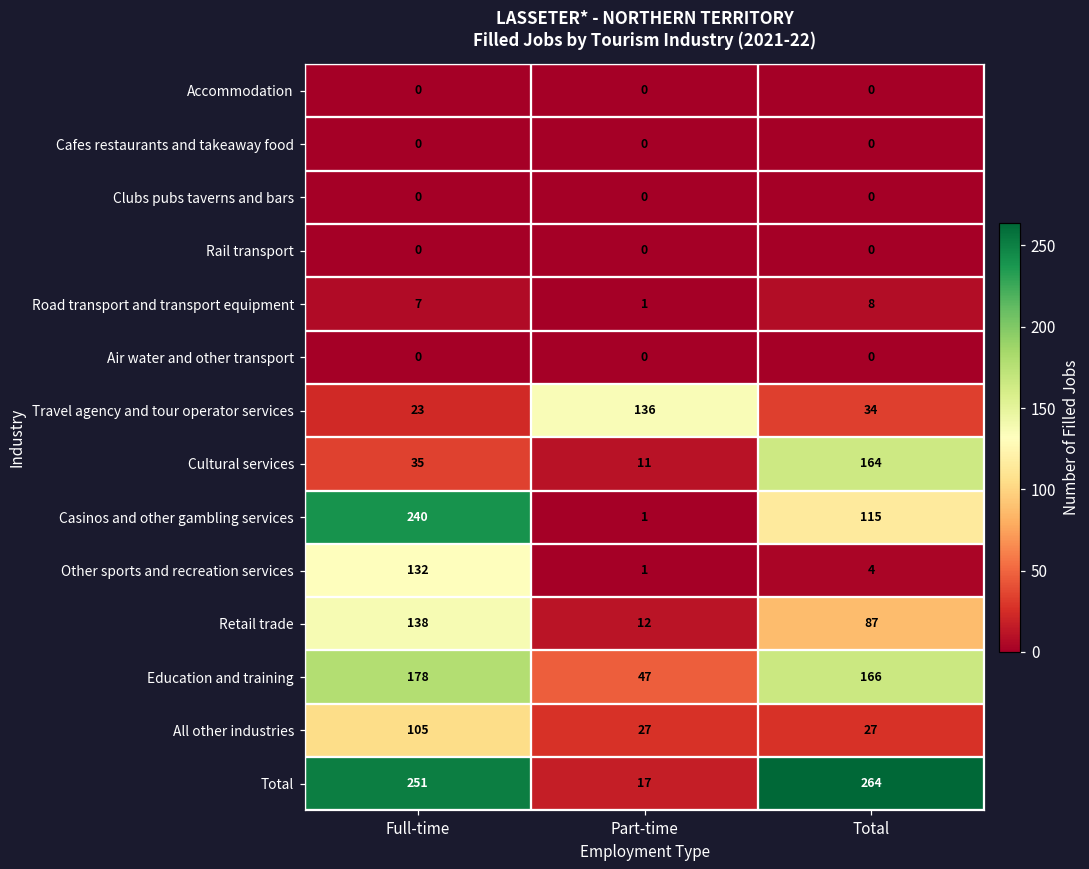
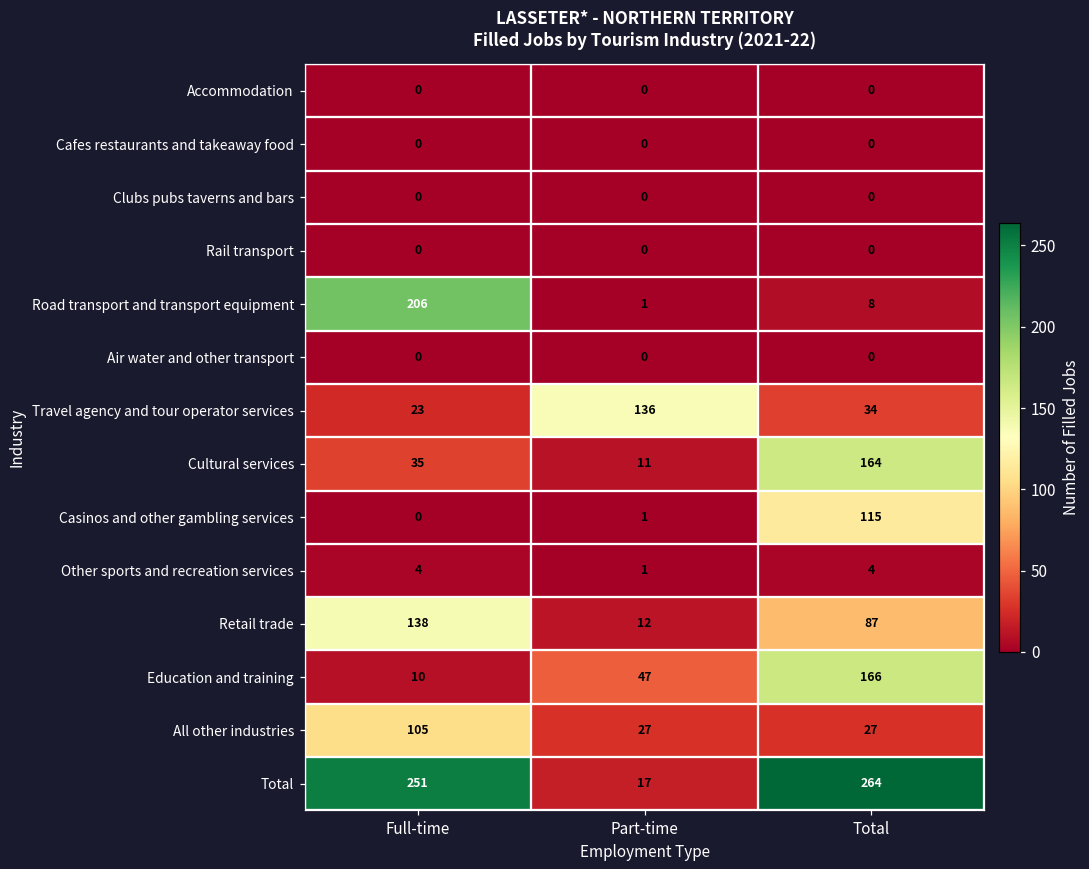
  {
    "Accommodation": {
      "Full-time": 0,
      "Part-time": 0,
      "Total": 0
    },
    "Cafes restaurants and takeaway food": {
      "Full-time": 0,
      "Part-time": 0,
      "Total": 0
    },
    "Clubs pubs taverns and bars": {
      "Full-time": 0,
      "Part-time": 0,
      "Total": 0
    },
    "Rail transport": {
      "Full-time": 0,
      "Part-time": 0,
      "Total": 0
    },
    "Road transport and transport equipment": {
-     "Full-time": 7,
+     "Full-time": 206,
      "Part-time": 1,
      "Total": 8
    },
    "Air water and other transport": {
      "Full-time": 0,
      "Part-time": 0,
      "Total": 0
    },
    "Travel agency and tour operator services": {
      "Full-time": 23,
      "Part-time": 136,
      "Total": 34
    },
    "Cultural services": {
      "Full-time": 35,
      "Part-time": 11,
      "Total": 164
    },
    "Casinos and other gambling services": {
-     "Full-time": 240,
+     "Full-time": 0,
      "Part-time": 1,
      "Total": 115
    },
    "Other sports and recreation services": {
-     "Full-time": 132,
+     "Full-time": 4,
      "Part-time": 1,
      "Total": 4
    },
    "Retail trade": {
      "Full-time": 138,
      "Part-time": 12,
      "Total": 87
    },
    "Education and training": {
-     "Full-time": 178,
+     "Full-time": 10,
      "Part-time": 47,
      "Total": 166
    },
    "All other industries": {
      "Full-time": 105,
      "Part-time": 27,
      "Total": 27
    },
    "Total": {
      "Full-time": 251,
      "Part-time": 17,
      "Total": 264
    }
  }
